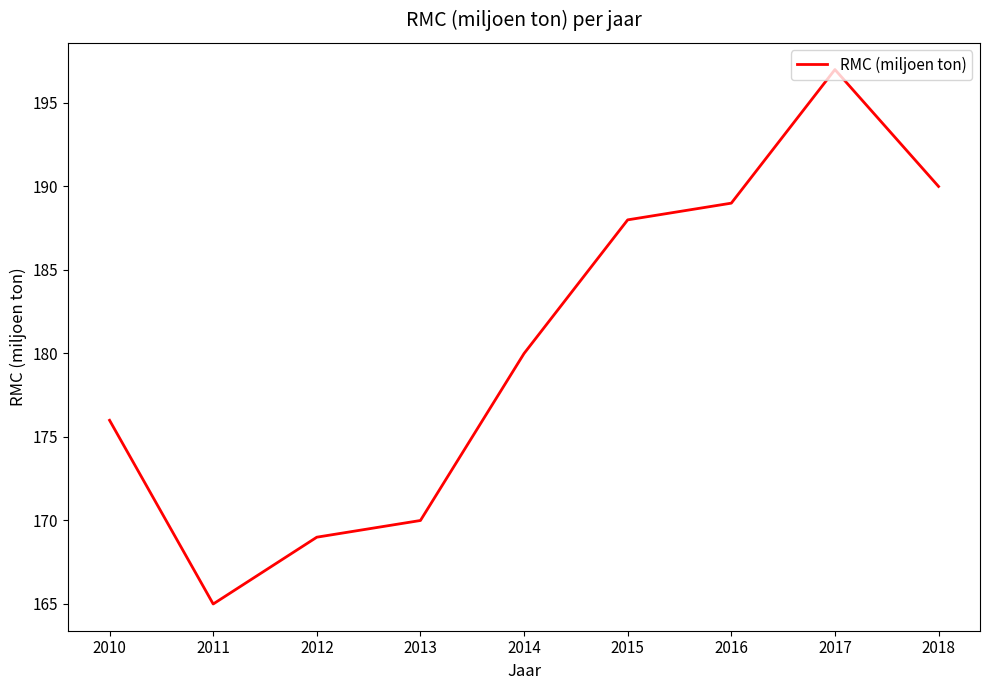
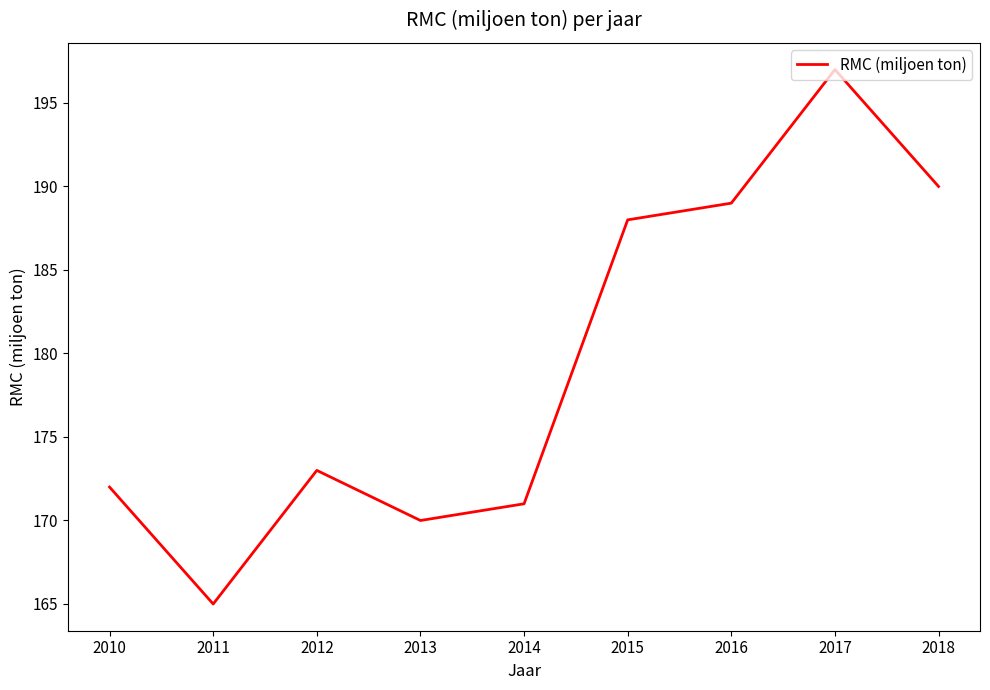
  {
-   "2010": 176,
+   "2010": 172,
    "2011": 165,
-   "2012": 169,
+   "2012": 173,
    "2013": 170,
-   "2014": 180,
+   "2014": 171,
    "2015": 188,
    "2016": 189,
    "2018": 190
  }
